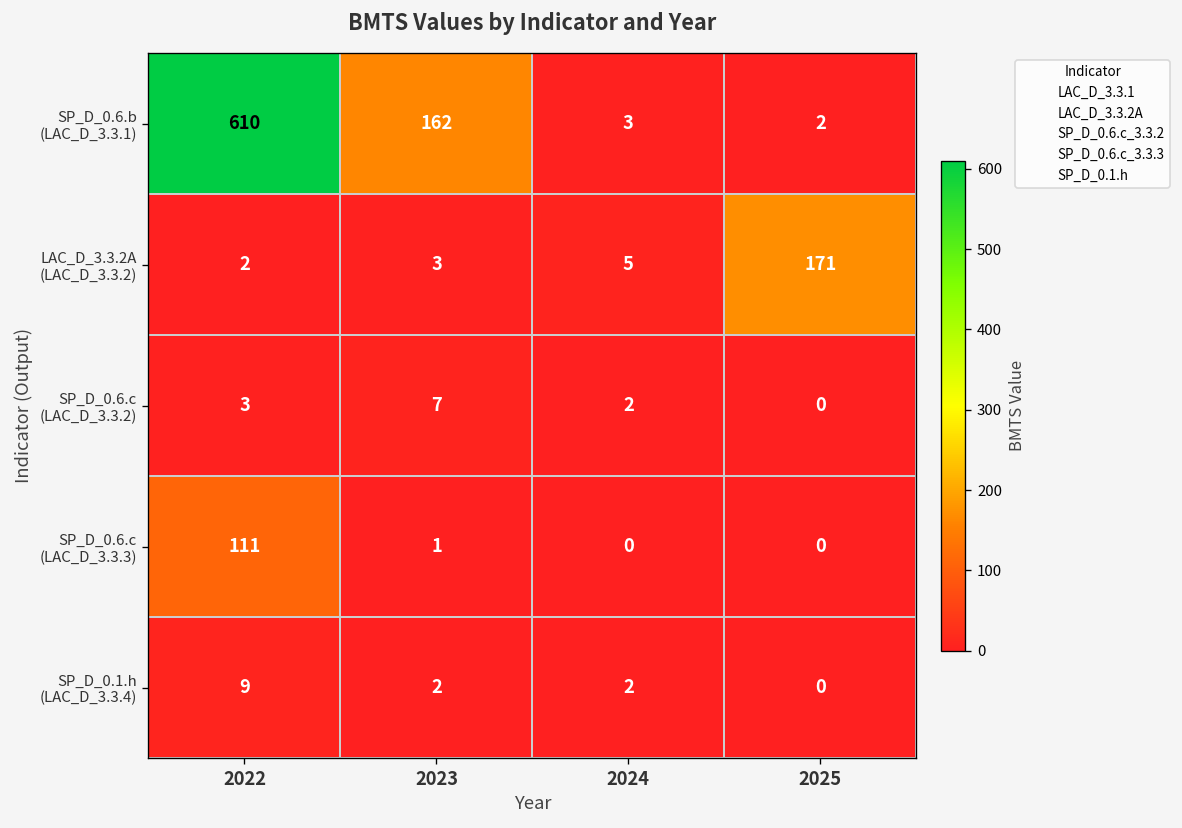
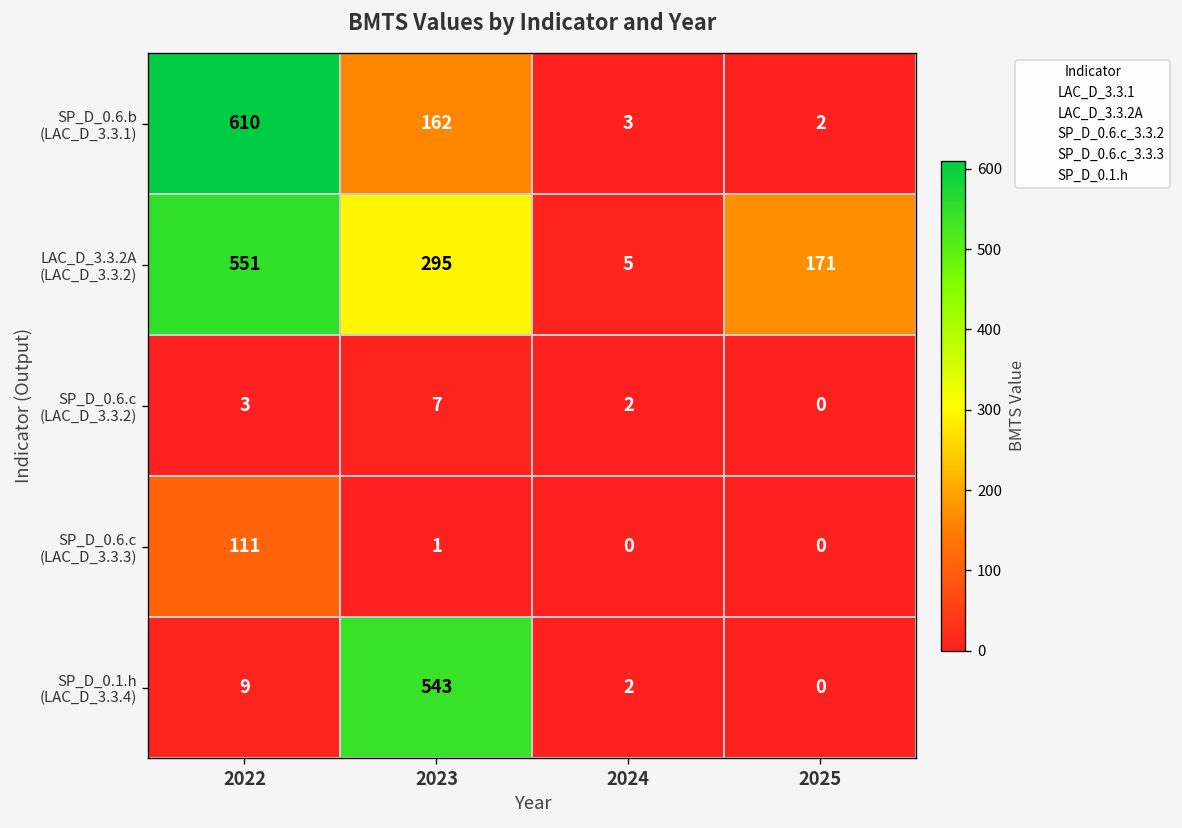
  {
    "SP_D_0.6.b (LAC_D_3.3.1)": {
      "2022": 610,
      "2023": 162,
      "2024": 3,
      "2025": 2
    },
    "LAC_D_3.3.2A (LAC_D_3.3.2)": {
-     "2022": 2,
-     "2023": 3,
+     "2022": 551,
+     "2023": 295,
      "2024": 5,
      "2025": 171
    },
    "SP_D_0.6.c (LAC_D_3.3.2)": {
      "2022": 3,
      "2023": 7,
      "2024": 2,
      "2025": 0
    },
    "SP_D_0.6.c (LAC_D_3.3.3)": {
      "2022": 111,
      "2023": 1,
      "2024": 0,
      "2025": 0
    },
    "SP_D_0.1.h (LAC_D_3.3.4)": {
      "2022": 9,
-     "2023": 2,
+     "2023": 543,
      "2024": 2,
      "2025": 0
    }
  }
